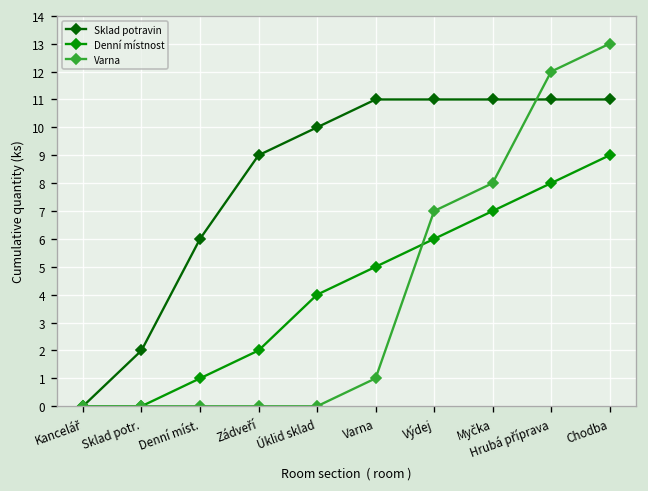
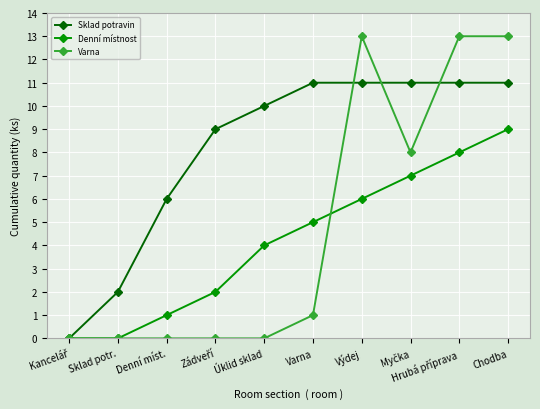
  {
    "Varna": {
      "Denní míst.": 0,
      "Zádveří": 0,
      "Úklid sklad": 0,
      "Varna": 1,
-     "Výdej": 7,
+     "Výdej": 13,
      "Myčka": 8,
-     "Hrubá příprava": 12,
+     "Hrubá příprava": 13,
      "Chodba": 13
    }
  }
